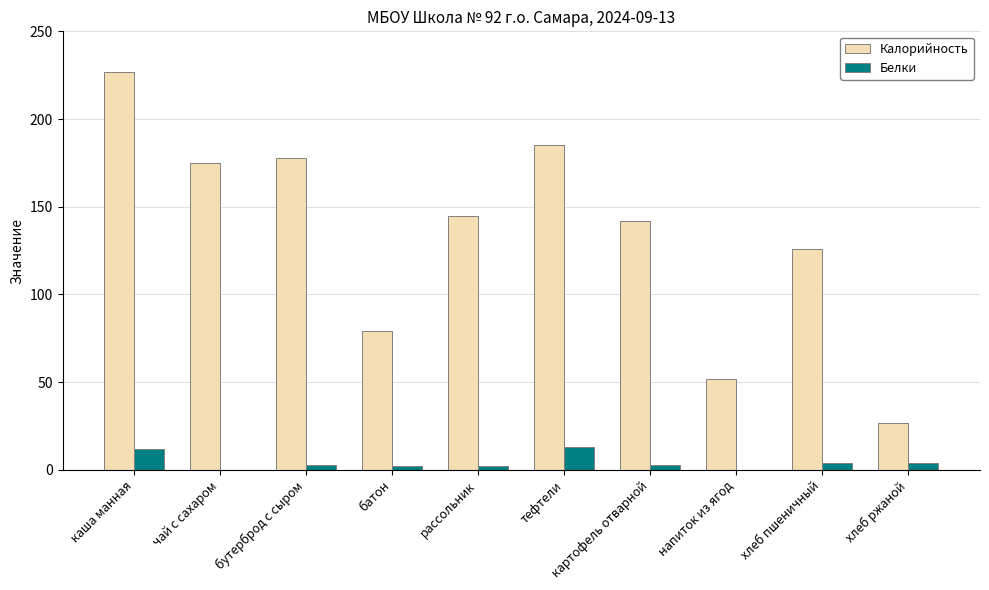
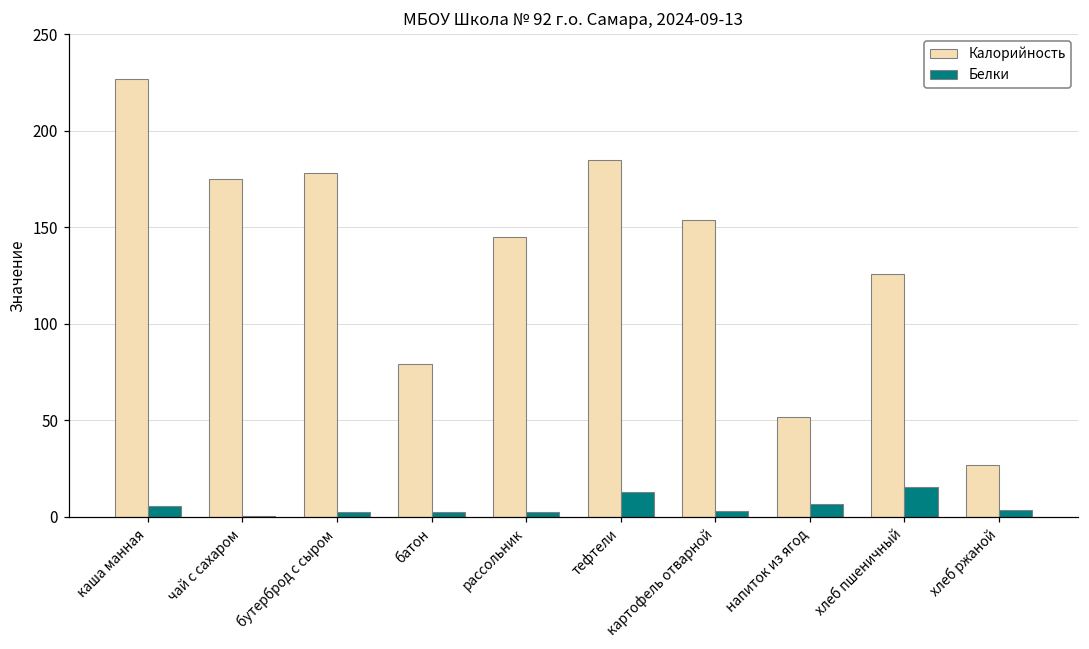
  {
    "Калорийность": {
      "каша манная": 227,
      "чай с сахаром": 175,
      "бутерброд с сыром": 178,
      "батон": 79,
      "рассольник": 145,
      "тефтели": 185,
-     "картофель отварной": 142,
+     "картофель отварной": 154,
      "напиток из ягод": 52,
      "хлеб пшеничный": 126,
      "хлеб ржаной": 27
    },
    "Белки": {
-     "каша манная": 12,
+     "каша манная": 6,
      "бутерброд с сыром": 3,
      "батон": 2,
      "рассольник": 2,
      "тефтели": 13,
      "картофель отварной": 3,
-     "напиток из ягод": 0,
-     "хлеб пшеничный": 4,
+     "напиток из ягод": 6,
+     "хлеб пшеничный": 15,
      "хлеб ржаной": 4
    }
  }
